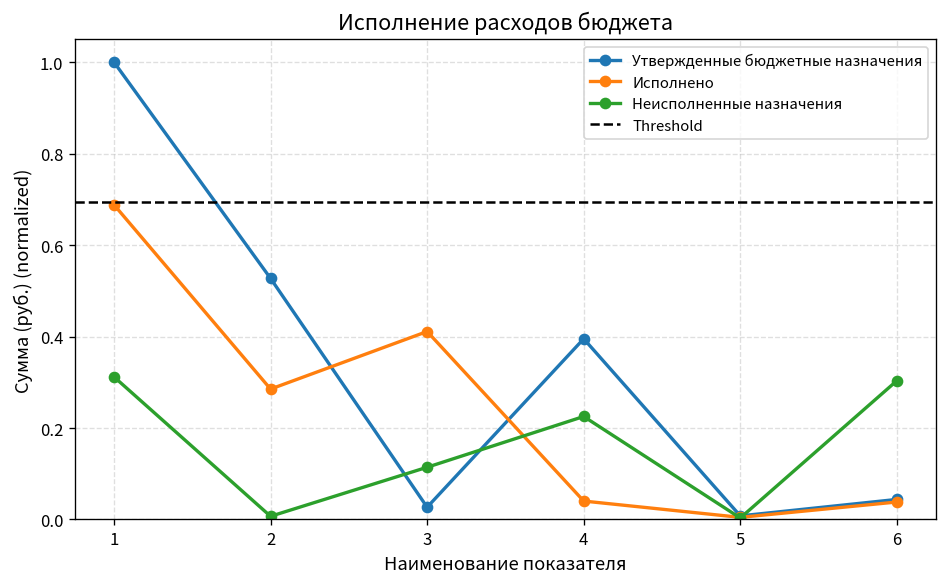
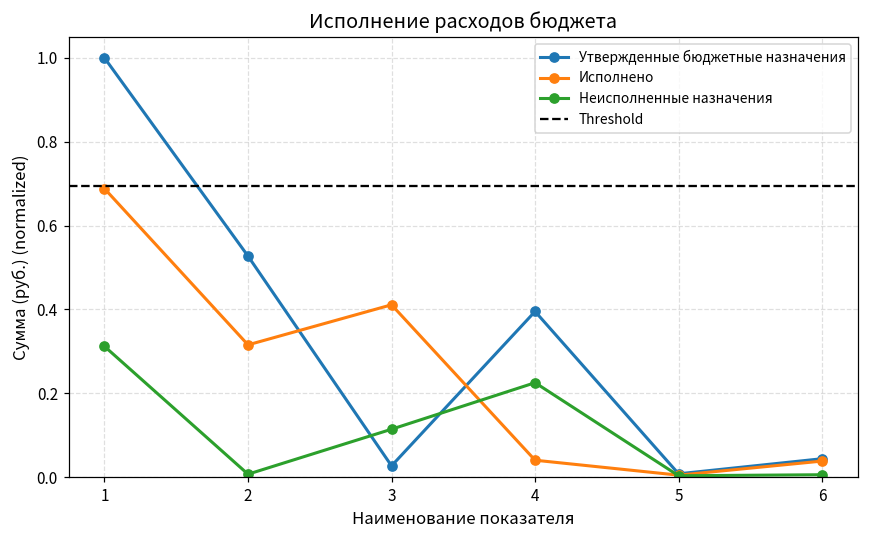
  {
    "Утвержденные бюджетные назначения": {
      "1": 1.00,
      "2": 0.53,
      "3": 0.03,
      "4": 0.40
    },
    "Исполнено": {
      "1": 0.69,
-     "2": 0.29,
+     "2": 0.32,
      "3": 0.41,
      "4": 0.04
    },
    "Неисполненные назначения": {
      "1": 0.31,
      "2": 0.01,
      "3": 0.11,
      "4": 0.23,
-     "6": 0.30
+     "6": 0.01
    }
  }
